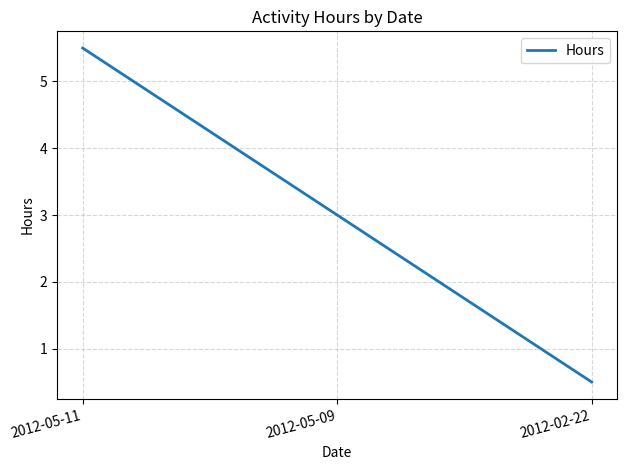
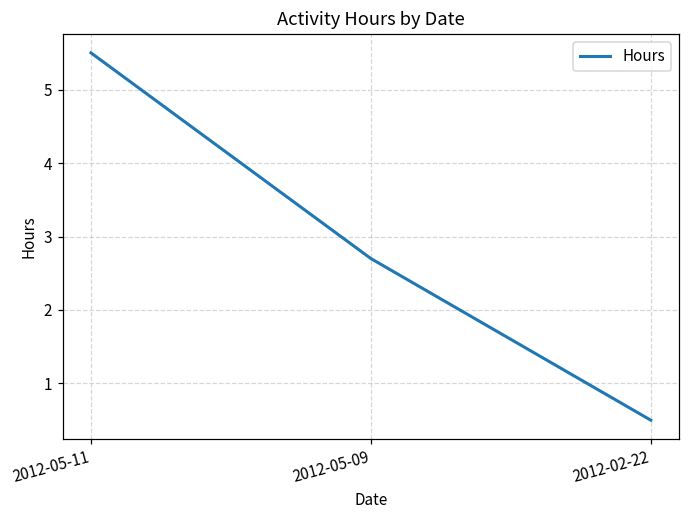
  {
    "2012-05-11": 5.5,
-   "2012-05-09": 3.0,
+   "2012-05-09": 2.7,
    "2012-02-22": 0.5
  }
